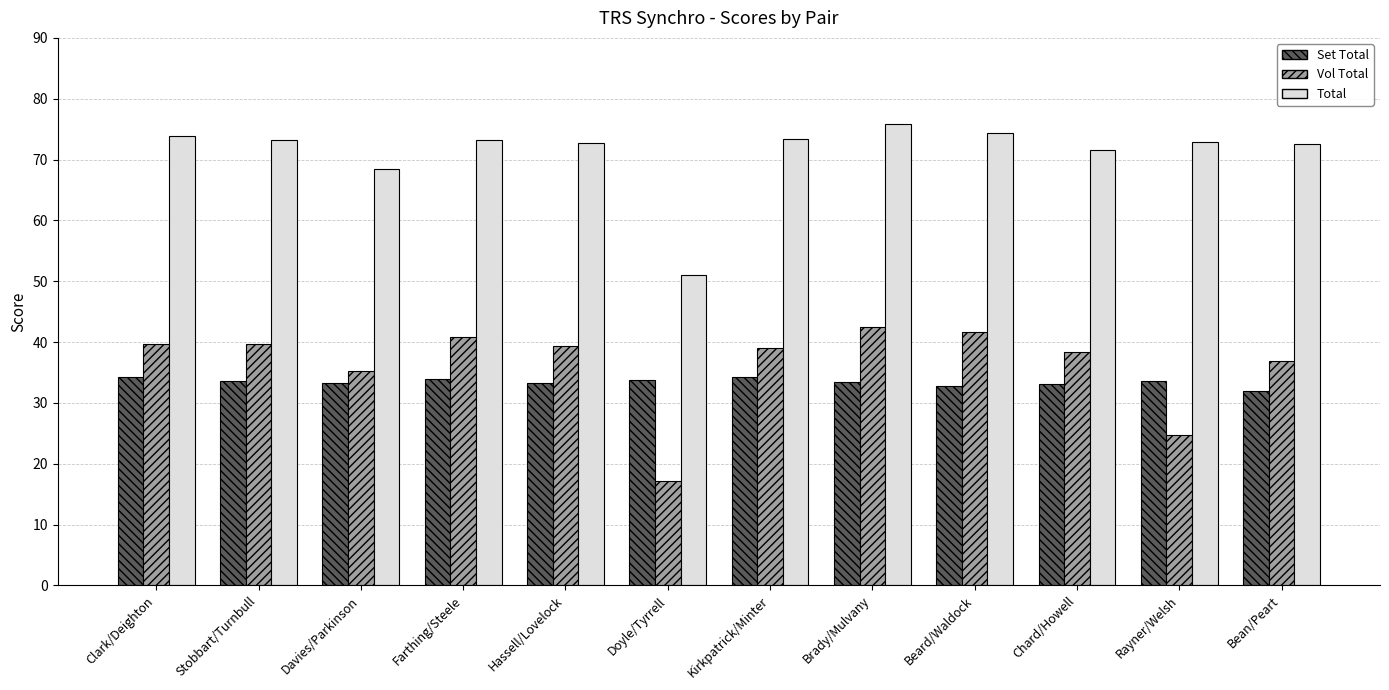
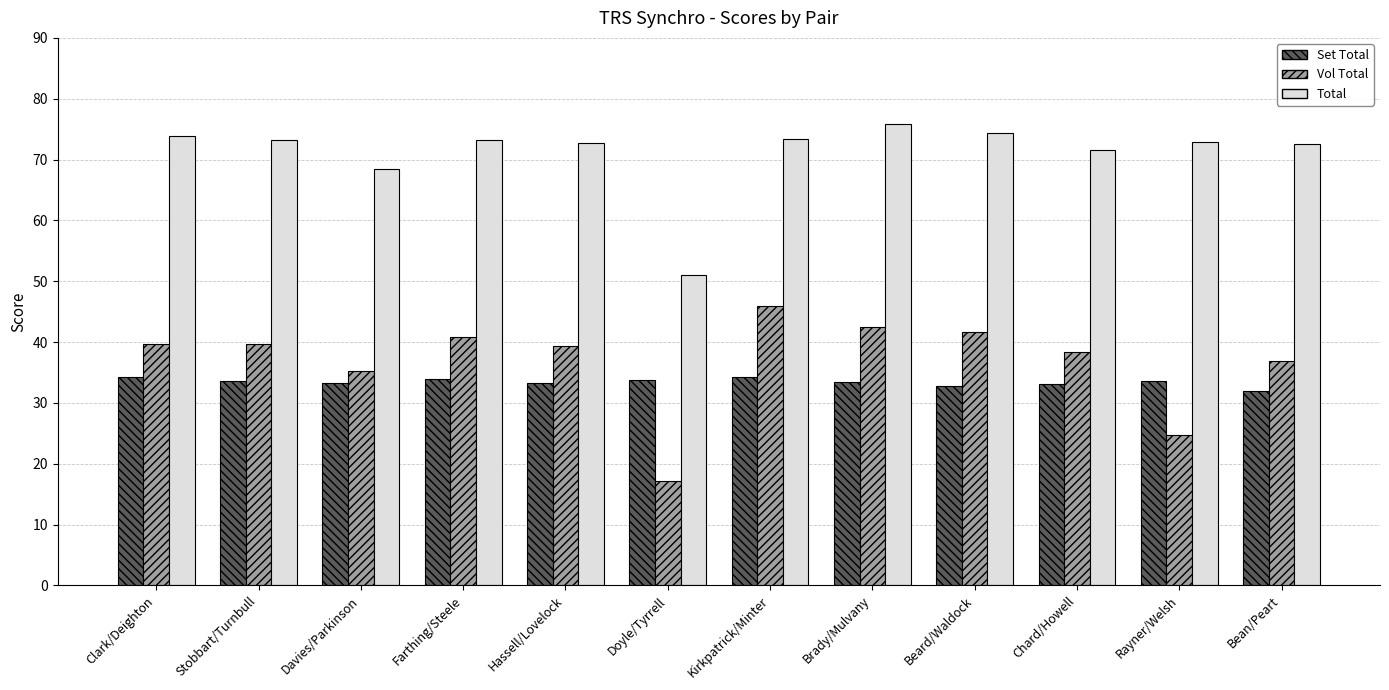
  {
    "Set Total": {
      "Clark/Deighton": 34,
      "Stobbart/Turnbull": 34,
      "Davies/Parkinson": 33,
      "Farthing/Steele": 34,
      "Hassell/Lovelock": 33,
      "Doyle/Tyrrell": 34,
      "Kirkpatrick/Minter": 34,
      "Brady/Mulvany": 34,
      "Beard/Waldock": 33,
      "Chard/Howell": 33,
      "Rayner/Welsh": 34,
      "Bean/Peart": 32
    },
    "Vol Total": {
      "Clark/Deighton": 40,
      "Stobbart/Turnbull": 40,
      "Davies/Parkinson": 35,
      "Farthing/Steele": 41,
      "Hassell/Lovelock": 39,
      "Doyle/Tyrrell": 17,
-     "Kirkpatrick/Minter": 39,
+     "Kirkpatrick/Minter": 46,
      "Brady/Mulvany": 42,
      "Beard/Waldock": 42,
      "Chard/Howell": 38,
      "Rayner/Welsh": 25,
      "Bean/Peart": 37
    },
    "Total": {
      "Clark/Deighton": 74,
      "Stobbart/Turnbull": 73,
      "Davies/Parkinson": 69,
      "Farthing/Steele": 73,
      "Hassell/Lovelock": 73,
      "Doyle/Tyrrell": 51,
      "Kirkpatrick/Minter": 73,
      "Brady/Mulvany": 76,
      "Beard/Waldock": 74,
      "Chard/Howell": 72,
      "Rayner/Welsh": 73,
      "Bean/Peart": 73
    }
  }
